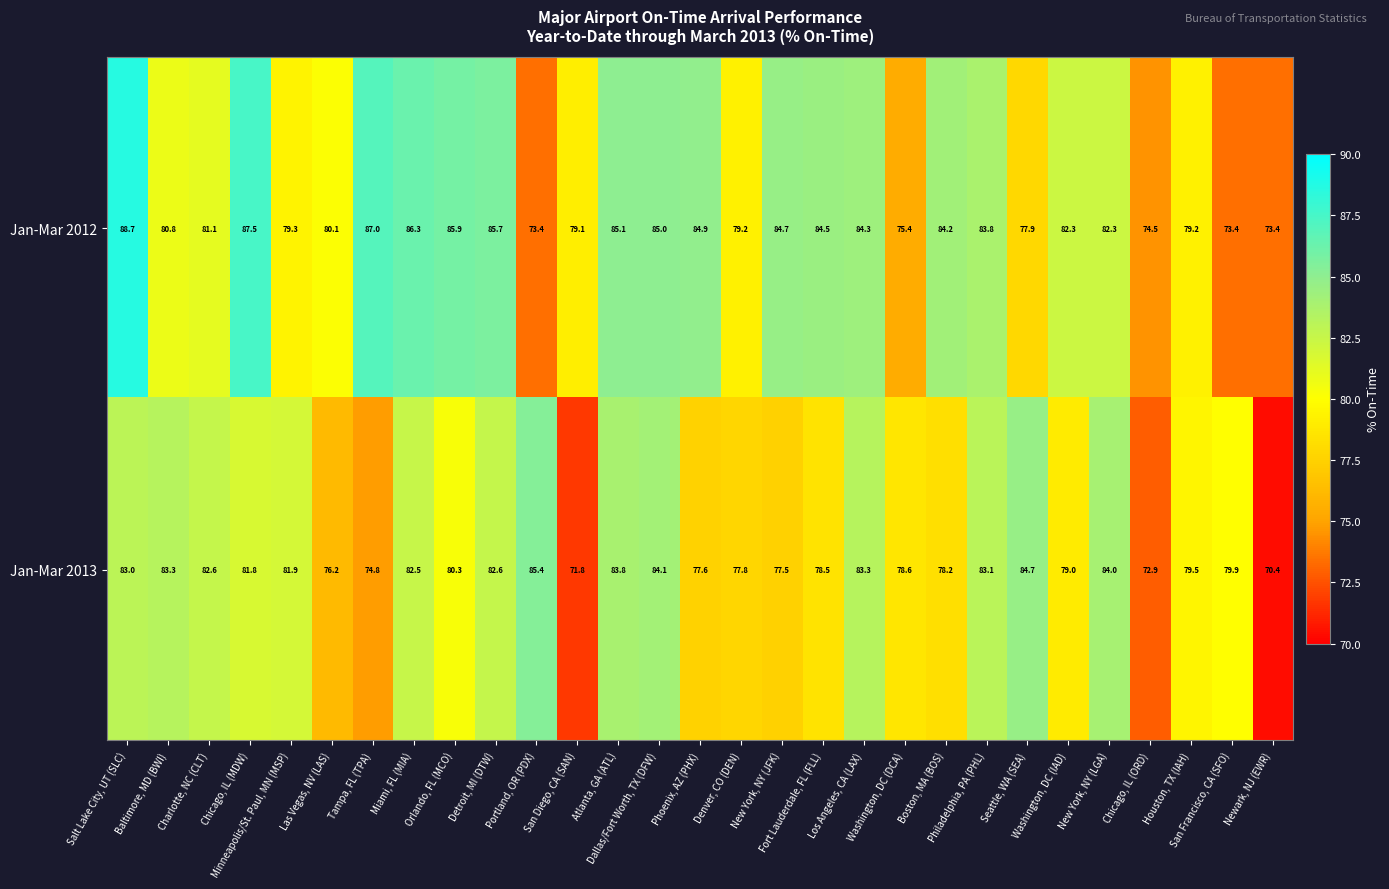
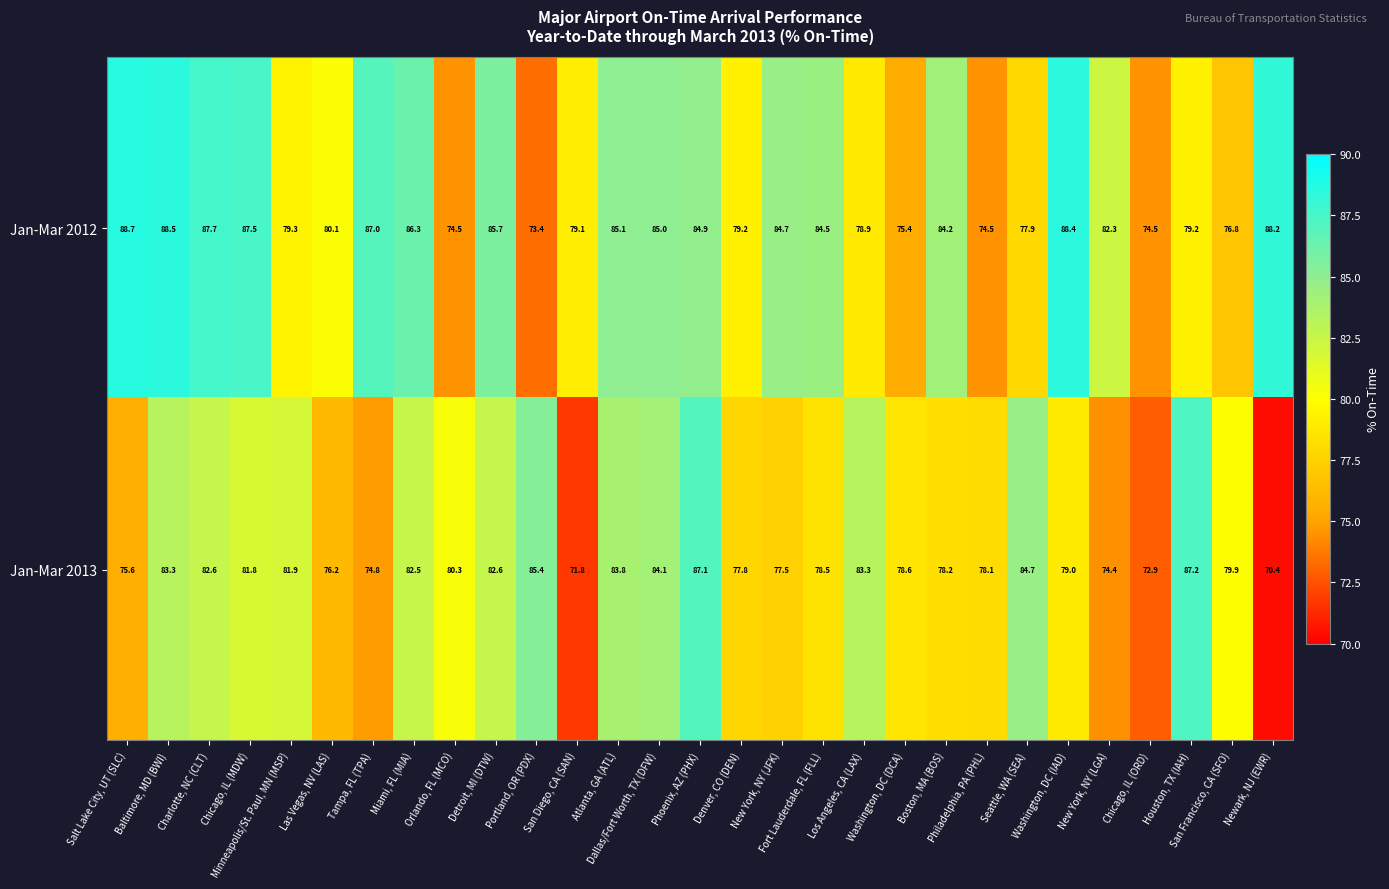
  {
    "Jan-Mar 2012": {
      "Salt Lake City, UT (SLC)": 88.7,
-     "Baltimore, MD (BWI)": 80.8,
-     "Charlotte, NC (CLT)": 81.1,
+     "Baltimore, MD (BWI)": 88.5,
+     "Charlotte, NC (CLT)": 87.7,
      "Chicago, IL (MDW)": 87.5,
      "Minneapolis/St. Paul, MN (MSP)": 79.3,
      "Las Vegas, NV (LAS)": 80.1,
      "Tampa, FL (TPA)": 87.0,
      "Miami, FL (MIA)": 86.3,
-     "Orlando, FL (MCO)": 85.9,
+     "Orlando, FL (MCO)": 74.5,
      "Detroit, MI (DTW)": 85.7,
      "Portland, OR (PDX)": 73.4,
      "San Diego, CA (SAN)": 79.1,
      "Atlanta, GA (ATL)": 85.1,
      "Dallas/Fort Worth, TX (DFW)": 85.0,
      "Phoenix, AZ (PHX)": 84.9,
      "Denver, CO (DEN)": 79.2,
      "New York, NY (JFK)": 84.7,
      "Fort Lauderdale, FL (FLL)": 84.5,
-     "Los Angeles, CA (LAX)": 84.3,
+     "Los Angeles, CA (LAX)": 78.9,
      "Washington, DC (DCA)": 75.4,
      "Boston, MA (BOS)": 84.2,
-     "Philadelphia, PA (PHL)": 83.8,
+     "Philadelphia, PA (PHL)": 74.5,
      "Seattle, WA (SEA)": 77.9,
-     "Washington, DC (IAD)": 82.3,
+     "Washington, DC (IAD)": 88.4,
      "New York, NY (LGA)": 82.3,
      "Chicago, IL (ORD)": 74.5,
      "Houston, TX (IAH)": 79.2,
-     "San Francisco, CA (SFO)": 73.4,
-     "Newark, NJ (EWR)": 73.4
+     "San Francisco, CA (SFO)": 76.8,
+     "Newark, NJ (EWR)": 88.2
    },
    "Jan-Mar 2013": {
-     "Salt Lake City, UT (SLC)": 83.0,
+     "Salt Lake City, UT (SLC)": 75.6,
      "Baltimore, MD (BWI)": 83.3,
      "Charlotte, NC (CLT)": 82.6,
      "Chicago, IL (MDW)": 81.8,
      "Minneapolis/St. Paul, MN (MSP)": 81.9,
      "Las Vegas, NV (LAS)": 76.2,
      "Tampa, FL (TPA)": 74.8,
      "Miami, FL (MIA)": 82.5,
      "Orlando, FL (MCO)": 80.3,
      "Detroit, MI (DTW)": 82.6,
      "Portland, OR (PDX)": 85.4,
      "San Diego, CA (SAN)": 71.8,
      "Atlanta, GA (ATL)": 83.8,
      "Dallas/Fort Worth, TX (DFW)": 84.1,
-     "Phoenix, AZ (PHX)": 77.6,
+     "Phoenix, AZ (PHX)": 87.1,
      "Denver, CO (DEN)": 77.8,
      "New York, NY (JFK)": 77.5,
      "Fort Lauderdale, FL (FLL)": 78.5,
      "Los Angeles, CA (LAX)": 83.3,
      "Washington, DC (DCA)": 78.6,
      "Boston, MA (BOS)": 78.2,
-     "Philadelphia, PA (PHL)": 83.1,
+     "Philadelphia, PA (PHL)": 78.1,
      "Seattle, WA (SEA)": 84.7,
      "Washington, DC (IAD)": 79.0,
-     "New York, NY (LGA)": 84.0,
+     "New York, NY (LGA)": 74.4,
      "Chicago, IL (ORD)": 72.9,
-     "Houston, TX (IAH)": 79.5,
+     "Houston, TX (IAH)": 87.2,
      "San Francisco, CA (SFO)": 79.9,
      "Newark, NJ (EWR)": 70.4
    }
  }
